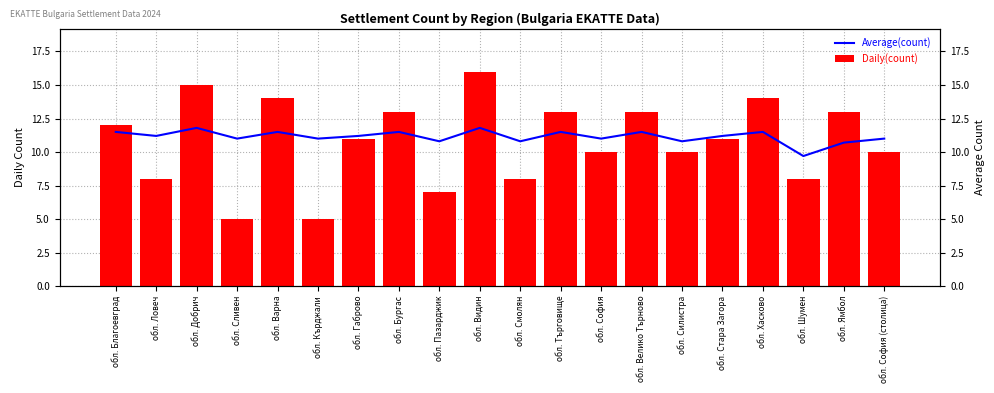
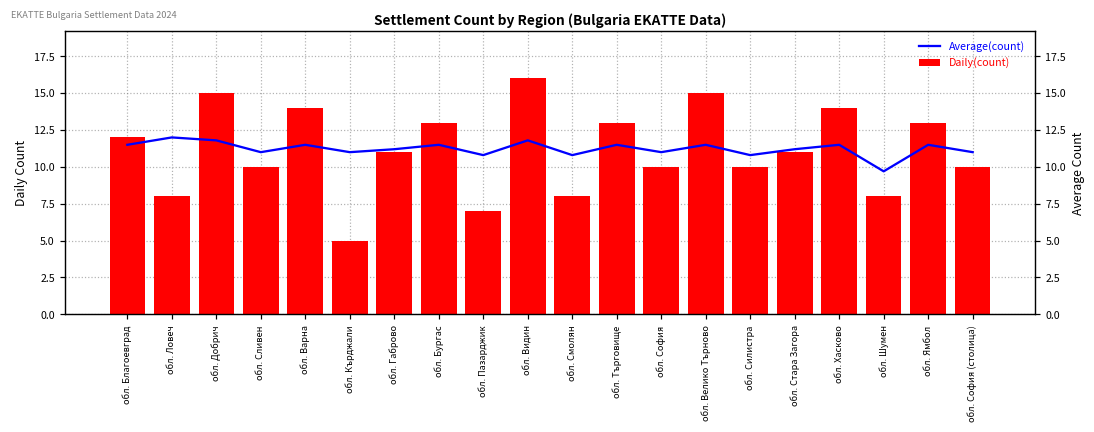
  {
    "Average(count)": {
      "обл. Благоевград": 11.5,
-     "обл. Ловеч": 11.2,
+     "обл. Ловеч": 12.0,
      "обл. Добрич": 11.8,
      "обл. Сливен": 11.0,
      "обл. Варна": 11.5,
      "обл. Кърджали": 11.0,
      "обл. Габрово": 11.2,
      "обл. Бургас": 11.5,
      "обл. Пазарджик": 10.8,
      "обл. Видин": 11.8,
      "обл. Смолян": 10.8,
      "обл. Търговище": 11.5,
      "обл. София": 11.0,
      "обл. Велико Търново": 11.5,
      "обл. Силистра": 10.8,
      "обл. Стара Загора": 11.2,
      "обл. Хасково": 11.5,
      "обл. Шумен": 9.7,
-     "обл. Ямбол": 10.7,
+     "обл. Ямбол": 11.5,
      "обл. София (столица)": 11.0
    },
    "Daily(count)": {
      "обл. Благоевград": 12,
      "обл. Ловеч": 8,
      "обл. Добрич": 15,
-     "обл. Сливен": 5,
+     "обл. Сливен": 10,
      "обл. Варна": 14,
      "обл. Кърджали": 5,
      "обл. Габрово": 11,
      "обл. Бургас": 13,
      "обл. Пазарджик": 7,
      "обл. Видин": 16,
      "обл. Смолян": 8,
      "обл. Търговище": 13,
      "обл. София": 10,
-     "обл. Велико Търново": 13,
+     "обл. Велико Търново": 15,
      "обл. Силистра": 10,
      "обл. Стара Загора": 11,
      "обл. Хасково": 14,
      "обл. Шумен": 8,
      "обл. Ямбол": 13,
      "обл. София (столица)": 10
    }
  }
